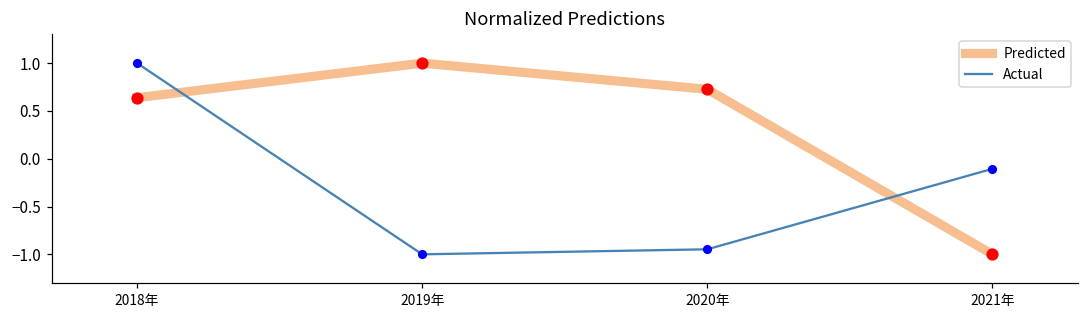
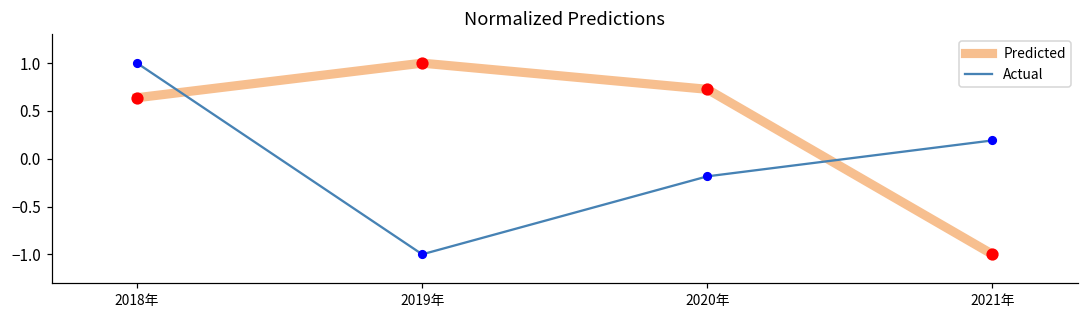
  {
    "Predicted": {
      "2018年": 0.6,
      "2019年": 1.0,
      "2020年": 0.7,
      "2021年": -1.0
    },
    "Actual": {
      "2018年": 1.0,
      "2019年": -1.0,
-     "2020年": -0.9,
-     "2021年": -0.1
+     "2020年": -0.2,
+     "2021年": 0.2
    }
  }
